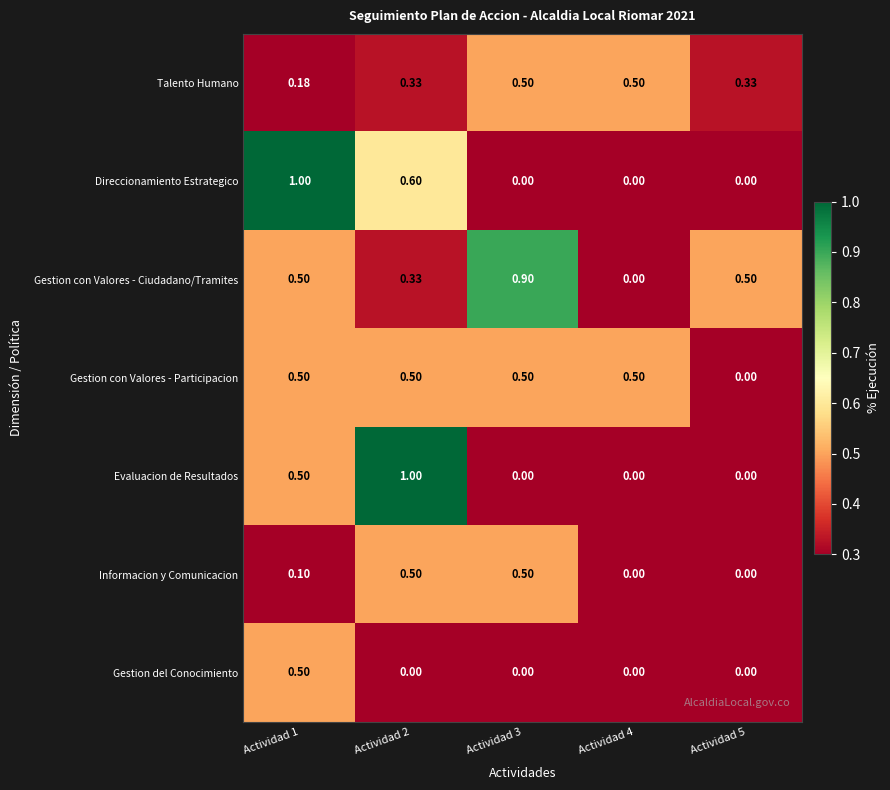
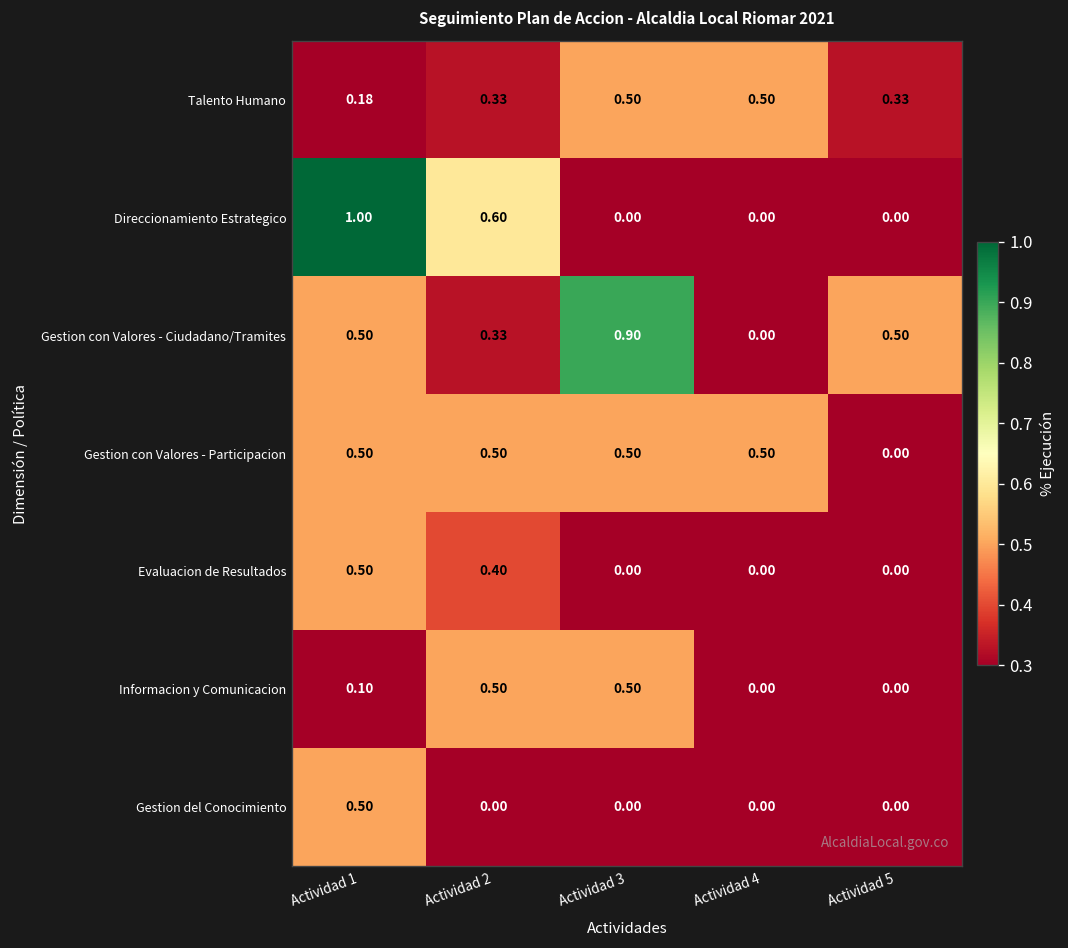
  {
    "Talento Humano": {
      "Actividad 1": 0.18,
      "Actividad 2": 0.33,
      "Actividad 3": 0.50,
      "Actividad 4": 0.50,
      "Actividad 5": 0.33
    },
    "Direccionamiento Estrategico": {
      "Actividad 1": 1.00,
      "Actividad 2": 0.60,
      "Actividad 3": 0.00,
      "Actividad 4": 0.00,
      "Actividad 5": 0.00
    },
    "Gestion con Valores - Ciudadano/Tramites": {
      "Actividad 1": 0.50,
      "Actividad 2": 0.33,
      "Actividad 3": 0.90,
      "Actividad 4": 0.00,
      "Actividad 5": 0.50
    },
    "Gestion con Valores - Participacion": {
      "Actividad 1": 0.50,
      "Actividad 2": 0.50,
      "Actividad 3": 0.50,
      "Actividad 4": 0.50,
      "Actividad 5": 0.00
    },
    "Evaluacion de Resultados": {
      "Actividad 1": 0.50,
-     "Actividad 2": 1.00,
+     "Actividad 2": 0.40,
      "Actividad 3": 0.00,
      "Actividad 4": 0.00,
      "Actividad 5": 0.00
    },
    "Informacion y Comunicacion": {
      "Actividad 1": 0.10,
      "Actividad 2": 0.50,
      "Actividad 3": 0.50,
      "Actividad 4": 0.00,
      "Actividad 5": 0.00
    },
    "Gestion del Conocimiento": {
      "Actividad 1": 0.50,
      "Actividad 2": 0.00,
      "Actividad 3": 0.00,
      "Actividad 4": 0.00
    }
  }
